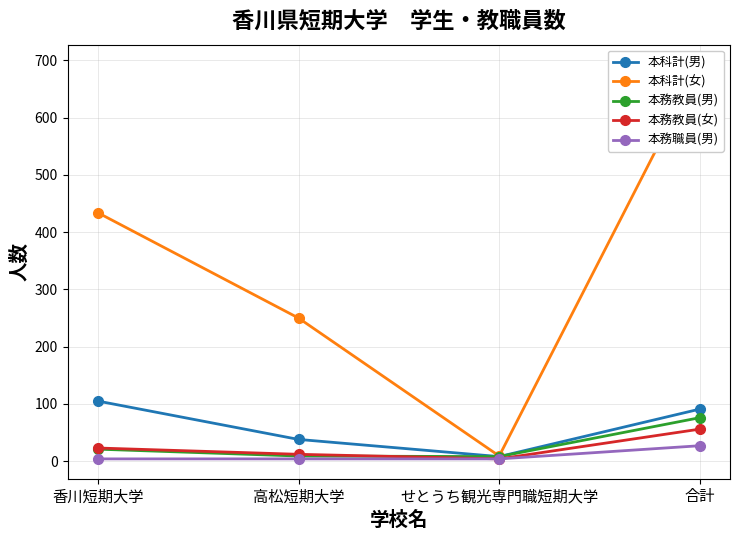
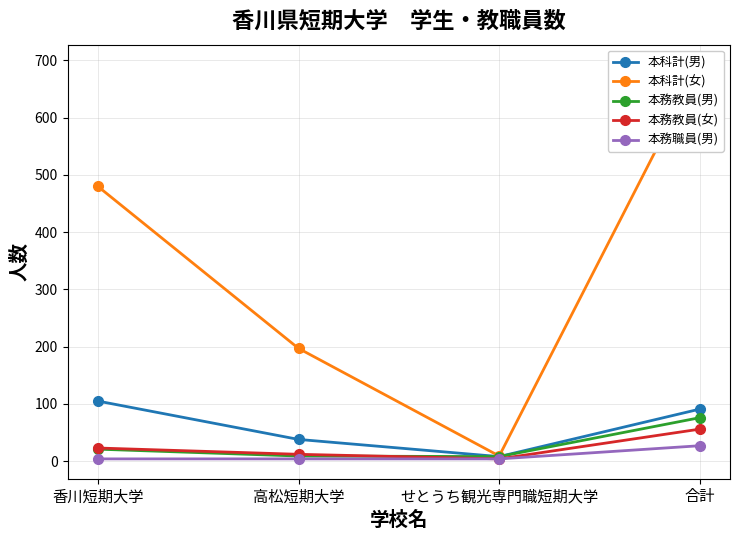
  {
    "本科計(男)": {
      "香川短期大学": 110,
      "高松短期大学": 40,
      "合計": 90
    },
    "本科計(女)": {
-     "香川短期大学": 430,
-     "高松短期大学": 250
+     "香川短期大学": 480,
+     "高松短期大学": 200
    },
    "本務教員(男)": {
      "合計": 80
    },
    "本務教員(女)": {
      "合計": 60
    },
    "本務職員(男)": {
      "香川短期大学": 0,
      "高松短期大学": 0,
      "合計": 30
    }
  }
